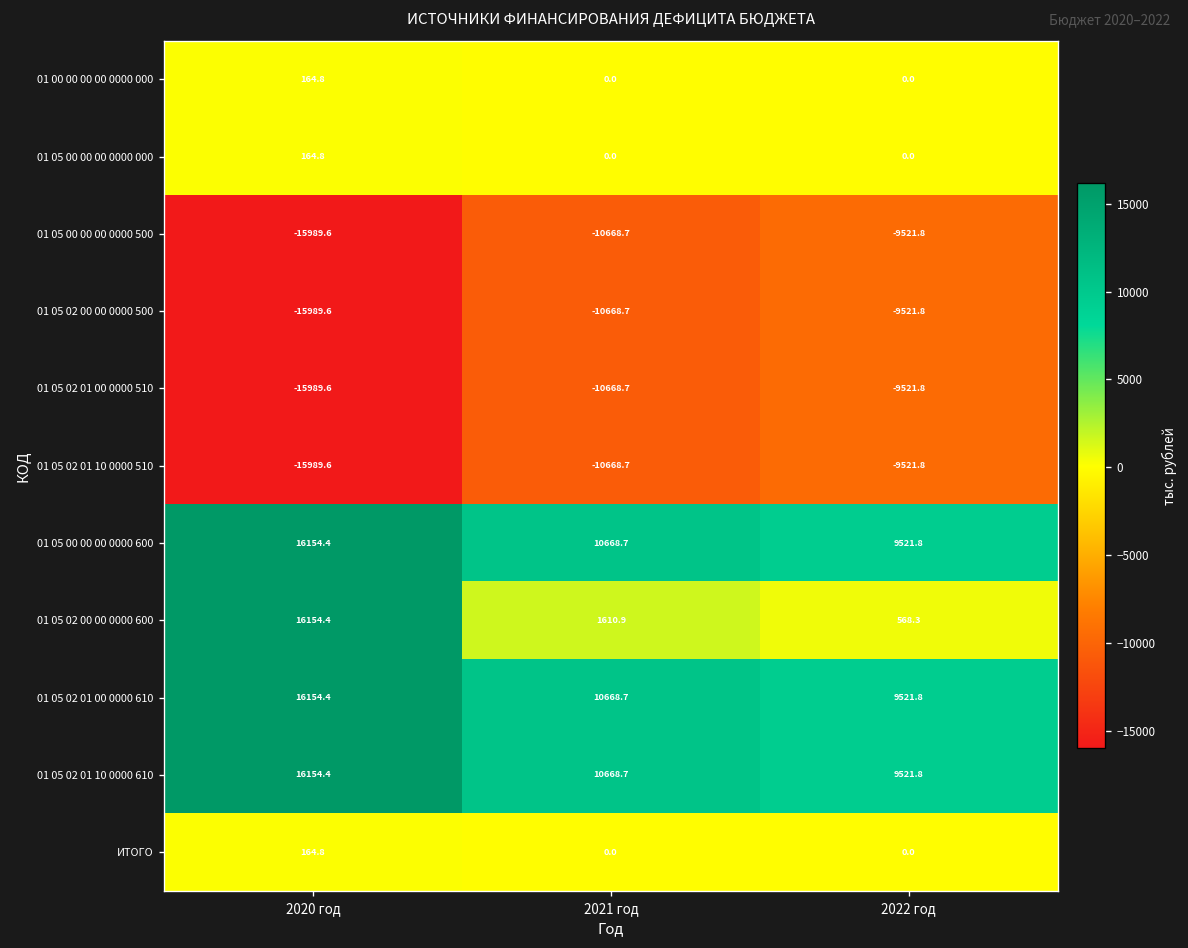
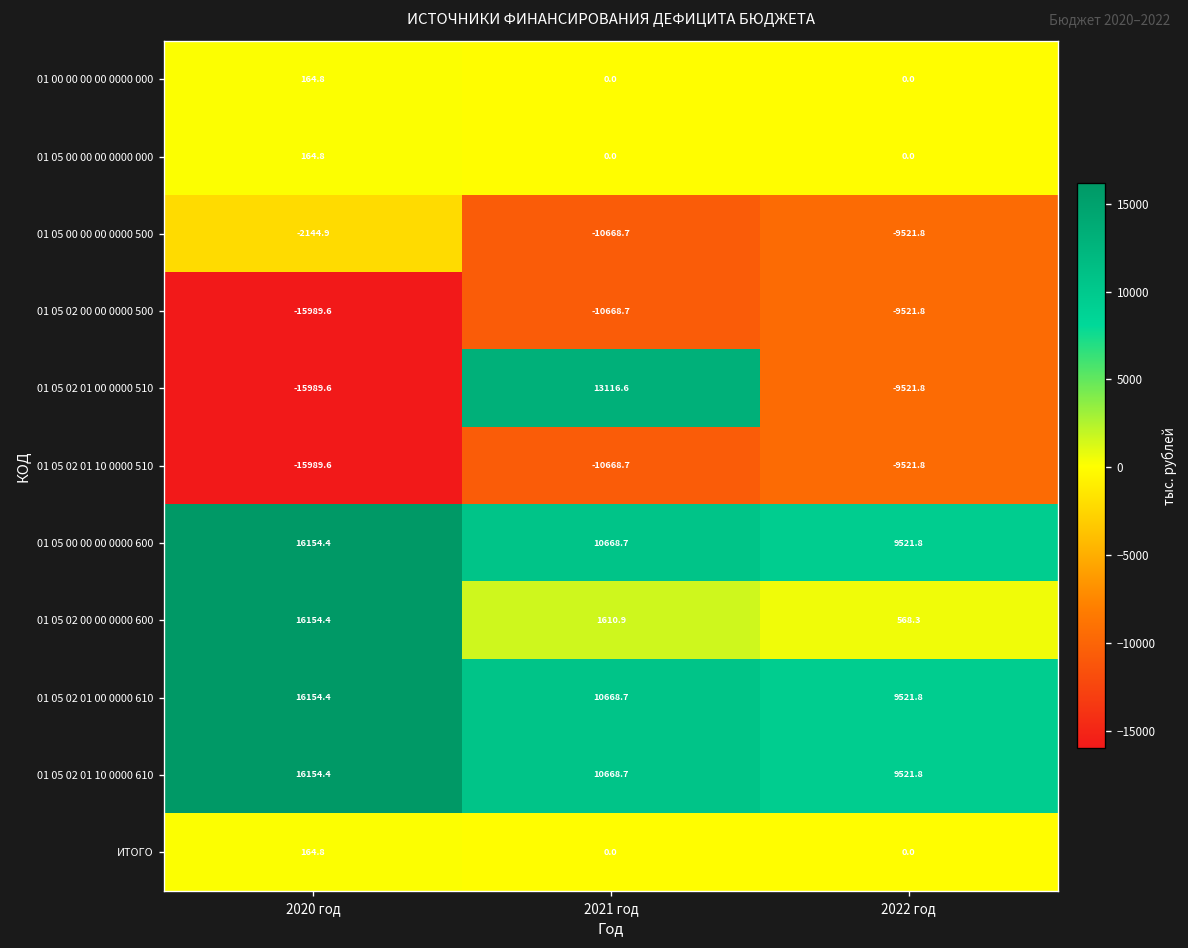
  {
    "01 00 00 00 00 0000 000": {
      "2020 год": 164.8,
      "2021 год": 0.0,
      "2022 год": 0.0
    },
    "01 05 00 00 00 0000 000": {
      "2020 год": 164.8,
      "2021 год": 0.0,
      "2022 год": 0.0
    },
    "01 05 00 00 00 0000 500": {
-     "2020 год": -15989.6,
+     "2020 год": -2144.9,
      "2021 год": -10668.7,
      "2022 год": -9521.8
    },
    "01 05 02 00 00 0000 500": {
      "2020 год": -15989.6,
      "2021 год": -10668.7,
      "2022 год": -9521.8
    },
    "01 05 02 01 00 0000 510": {
      "2020 год": -15989.6,
-     "2021 год": -10668.7,
+     "2021 год": 13116.6,
      "2022 год": -9521.8
    },
    "01 05 02 01 10 0000 510": {
      "2020 год": -15989.6,
      "2021 год": -10668.7,
      "2022 год": -9521.8
    },
    "01 05 00 00 00 0000 600": {
      "2020 год": 16154.4,
      "2021 год": 10668.7,
      "2022 год": 9521.8
    },
    "01 05 02 00 00 0000 600": {
      "2020 год": 16154.4,
      "2021 год": 1610.9,
      "2022 год": 568.3
    },
    "01 05 02 01 00 0000 610": {
      "2020 год": 16154.4,
      "2021 год": 10668.7,
      "2022 год": 9521.8
    },
    "01 05 02 01 10 0000 610": {
      "2020 год": 16154.4,
      "2021 год": 10668.7,
      "2022 год": 9521.8
    },
    "ИТОГО": {
      "2020 год": 164.8,
      "2021 год": 0.0,
      "2022 год": 0.0
    }
  }
